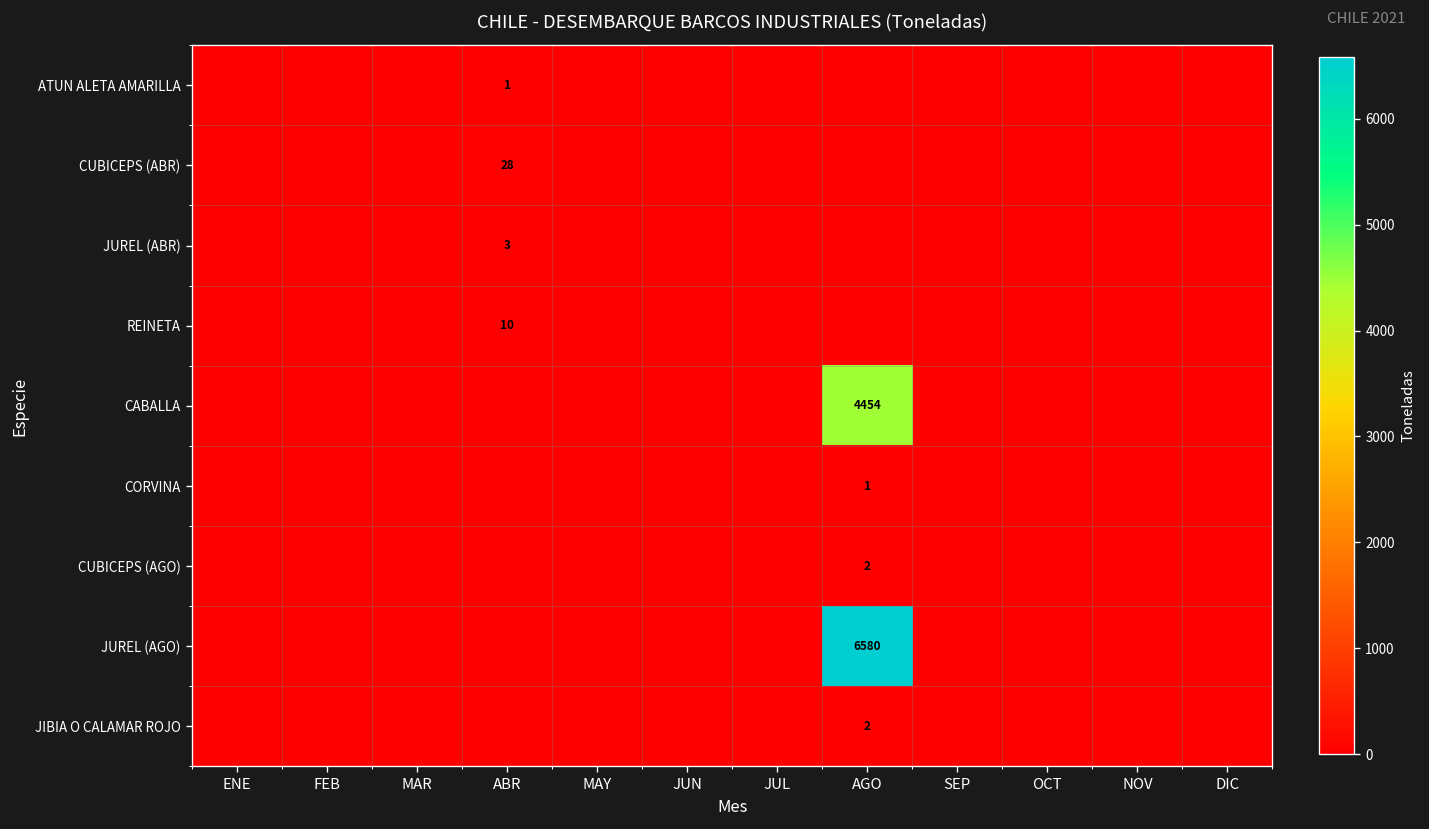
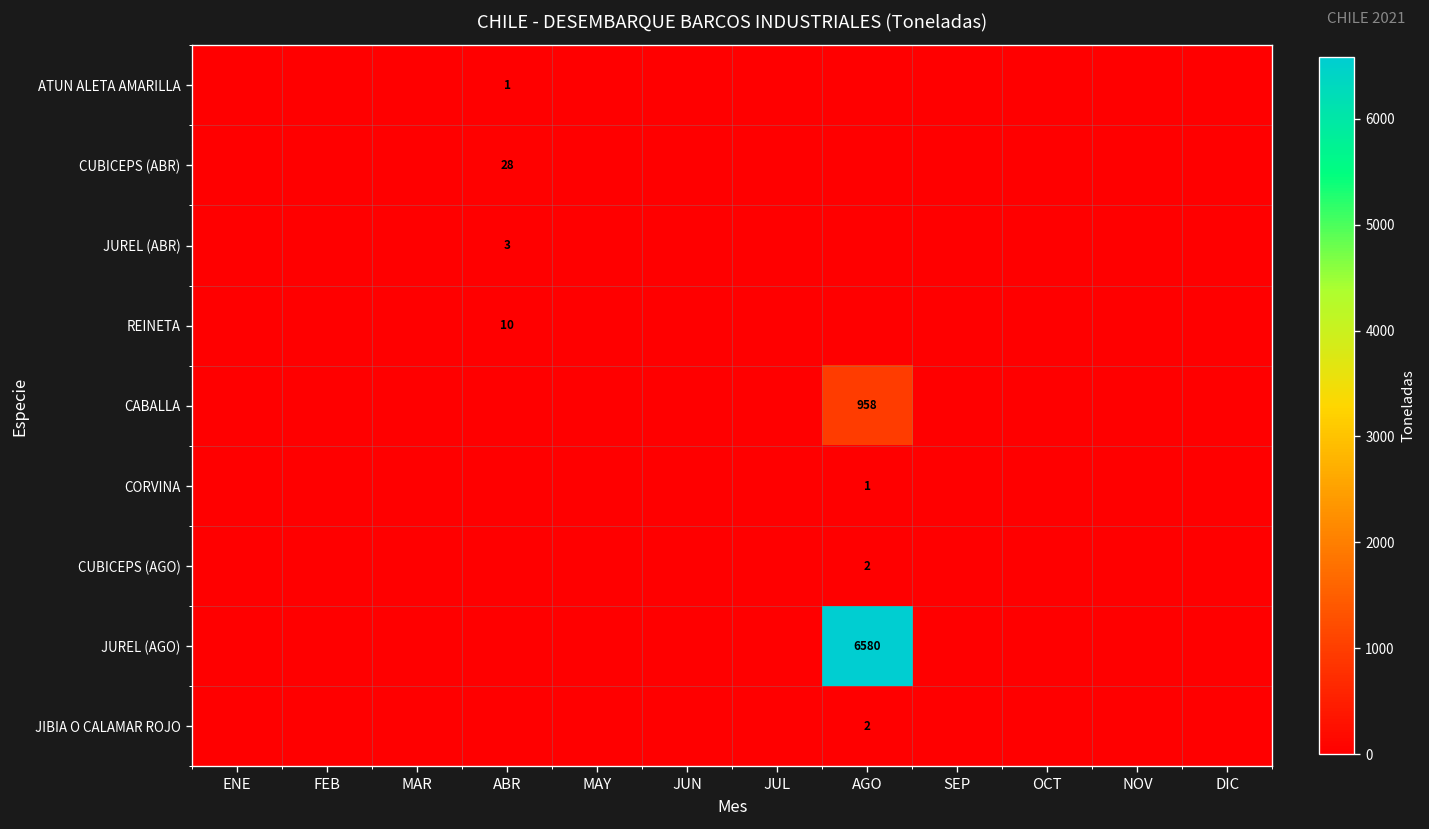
  {
    "ATUN ALETA AMARILLA": {
      "ABR": 1
    },
    "CUBICEPS (ABR)": {
      "ABR": 28
    },
    "JUREL (ABR)": {
      "ABR": 3
    },
    "REINETA": {
      "ABR": 10
    },
    "CABALLA": {
-     "AGO": 4454
+     "AGO": 958
    },
    "CORVINA": {
      "AGO": 1
    },
    "CUBICEPS (AGO)": {
      "AGO": 2
    },
    "JUREL (AGO)": {
      "AGO": 6580
    },
    "JIBIA O CALAMAR ROJO": {
      "AGO": 2
    }
  }
